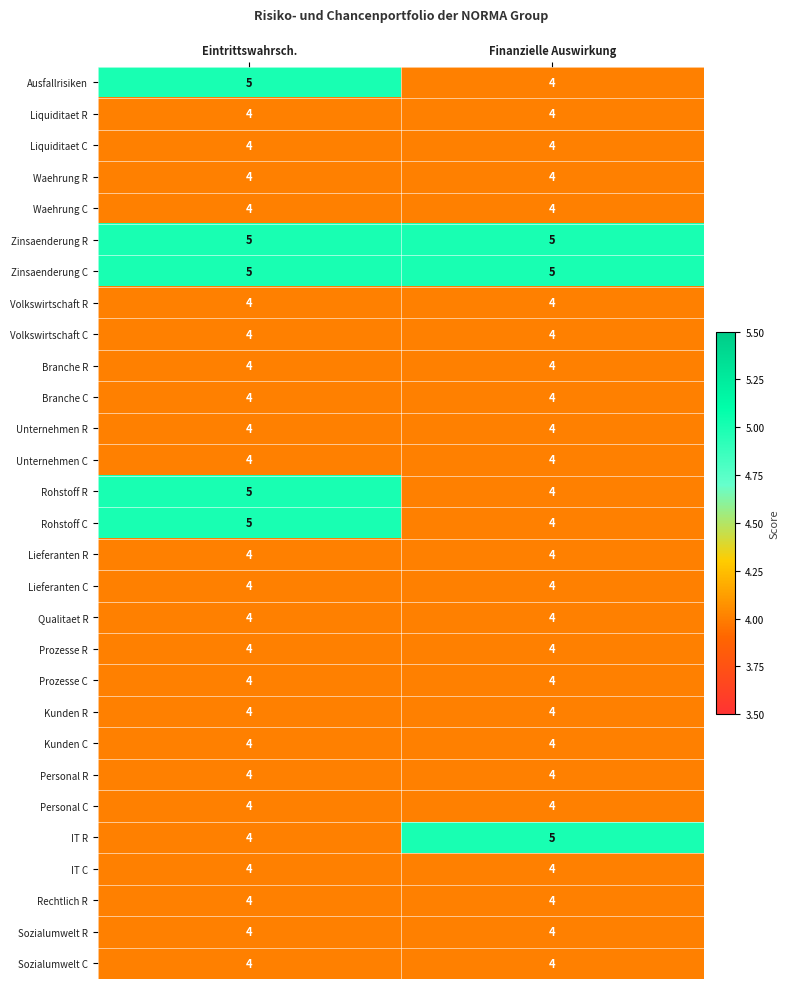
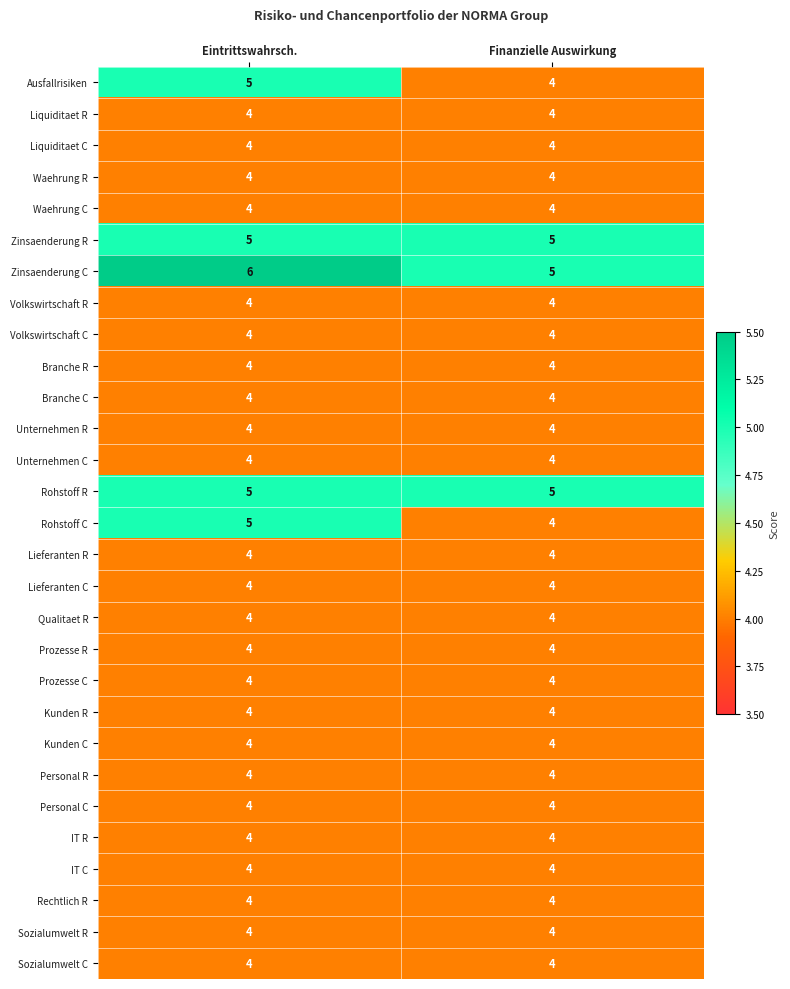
  {
    "Ausfallrisiken": {
      "Eintrittswahrsch.": 5,
      "Finanzielle Auswirkung": 4
    },
    "Liquiditaet R": {
      "Eintrittswahrsch.": 4,
      "Finanzielle Auswirkung": 4
    },
    "Liquiditaet C": {
      "Eintrittswahrsch.": 4,
      "Finanzielle Auswirkung": 4
    },
    "Waehrung R": {
      "Eintrittswahrsch.": 4,
      "Finanzielle Auswirkung": 4
    },
    "Waehrung C": {
      "Eintrittswahrsch.": 4,
      "Finanzielle Auswirkung": 4
    },
    "Zinsaenderung R": {
      "Eintrittswahrsch.": 5,
      "Finanzielle Auswirkung": 5
    },
    "Zinsaenderung C": {
-     "Eintrittswahrsch.": 5,
+     "Eintrittswahrsch.": 6,
      "Finanzielle Auswirkung": 5
    },
    "Volkswirtschaft R": {
      "Eintrittswahrsch.": 4,
      "Finanzielle Auswirkung": 4
    },
    "Volkswirtschaft C": {
      "Eintrittswahrsch.": 4,
      "Finanzielle Auswirkung": 4
    },
    "Branche R": {
      "Eintrittswahrsch.": 4,
      "Finanzielle Auswirkung": 4
    },
    "Branche C": {
      "Eintrittswahrsch.": 4,
      "Finanzielle Auswirkung": 4
    },
    "Unternehmen R": {
      "Eintrittswahrsch.": 4,
      "Finanzielle Auswirkung": 4
    },
    "Unternehmen C": {
      "Eintrittswahrsch.": 4,
      "Finanzielle Auswirkung": 4
    },
    "Rohstoff R": {
      "Eintrittswahrsch.": 5,
-     "Finanzielle Auswirkung": 4
+     "Finanzielle Auswirkung": 5
    },
    "Rohstoff C": {
      "Eintrittswahrsch.": 5,
      "Finanzielle Auswirkung": 4
    },
    "Lieferanten R": {
      "Eintrittswahrsch.": 4,
      "Finanzielle Auswirkung": 4
    },
    "Lieferanten C": {
      "Eintrittswahrsch.": 4,
      "Finanzielle Auswirkung": 4
    },
    "Qualitaet R": {
      "Eintrittswahrsch.": 4,
      "Finanzielle Auswirkung": 4
    },
    "Prozesse R": {
      "Eintrittswahrsch.": 4,
      "Finanzielle Auswirkung": 4
    },
    "Prozesse C": {
      "Eintrittswahrsch.": 4,
      "Finanzielle Auswirkung": 4
    },
    "Kunden R": {
      "Eintrittswahrsch.": 4,
      "Finanzielle Auswirkung": 4
    },
    "Kunden C": {
      "Eintrittswahrsch.": 4,
      "Finanzielle Auswirkung": 4
    },
    "Personal R": {
      "Eintrittswahrsch.": 4,
      "Finanzielle Auswirkung": 4
    },
    "Personal C": {
      "Eintrittswahrsch.": 4,
      "Finanzielle Auswirkung": 4
    },
    "IT R": {
      "Eintrittswahrsch.": 4,
-     "Finanzielle Auswirkung": 5
+     "Finanzielle Auswirkung": 4
    },
    "IT C": {
      "Eintrittswahrsch.": 4,
      "Finanzielle Auswirkung": 4
    },
    "Rechtlich R": {
      "Eintrittswahrsch.": 4,
      "Finanzielle Auswirkung": 4
    },
    "Sozialumwelt R": {
      "Eintrittswahrsch.": 4,
      "Finanzielle Auswirkung": 4
    },
    "Sozialumwelt C": {
      "Eintrittswahrsch.": 4,
      "Finanzielle Auswirkung": 4
    }
  }
